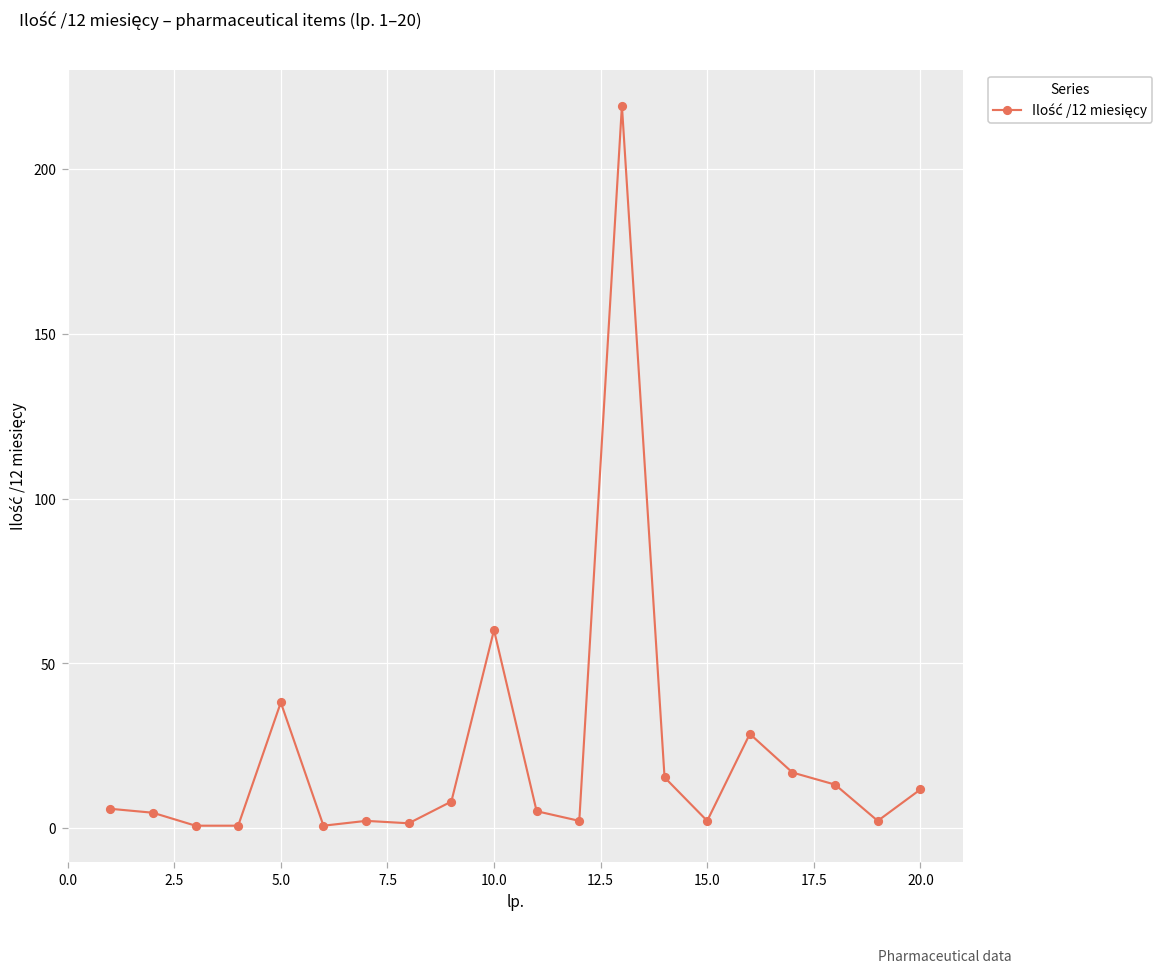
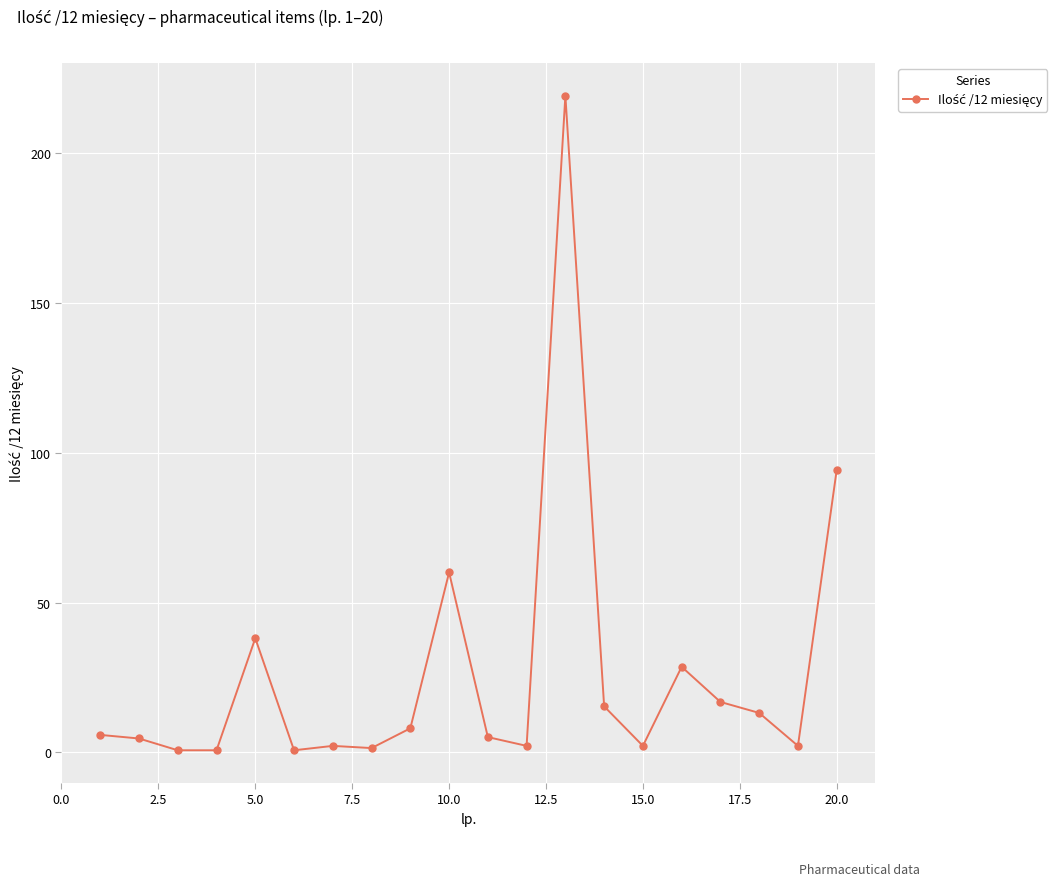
  {
    "5.0": 38,
    "10.0": 60,
    "15.0": 2,
-   "20.0": 12
+   "20.0": 94
  }
